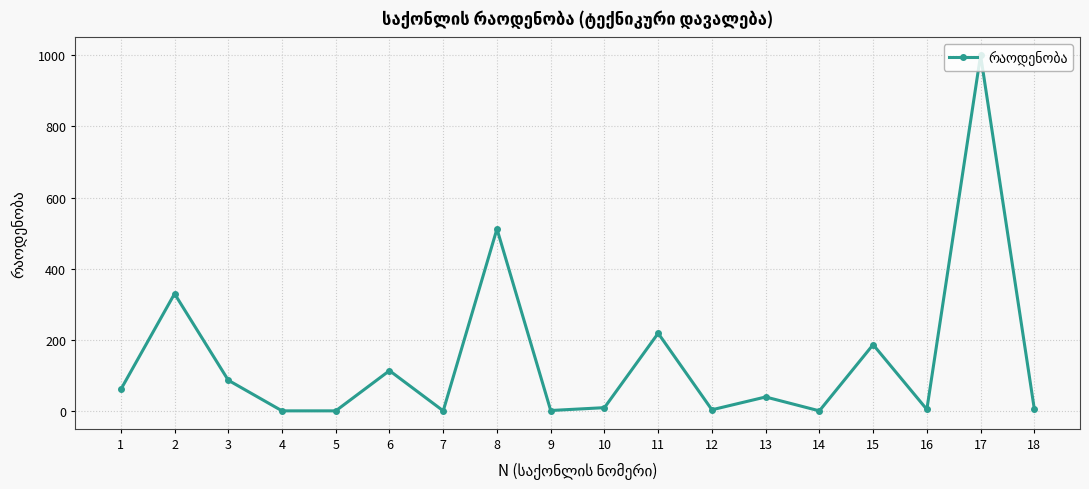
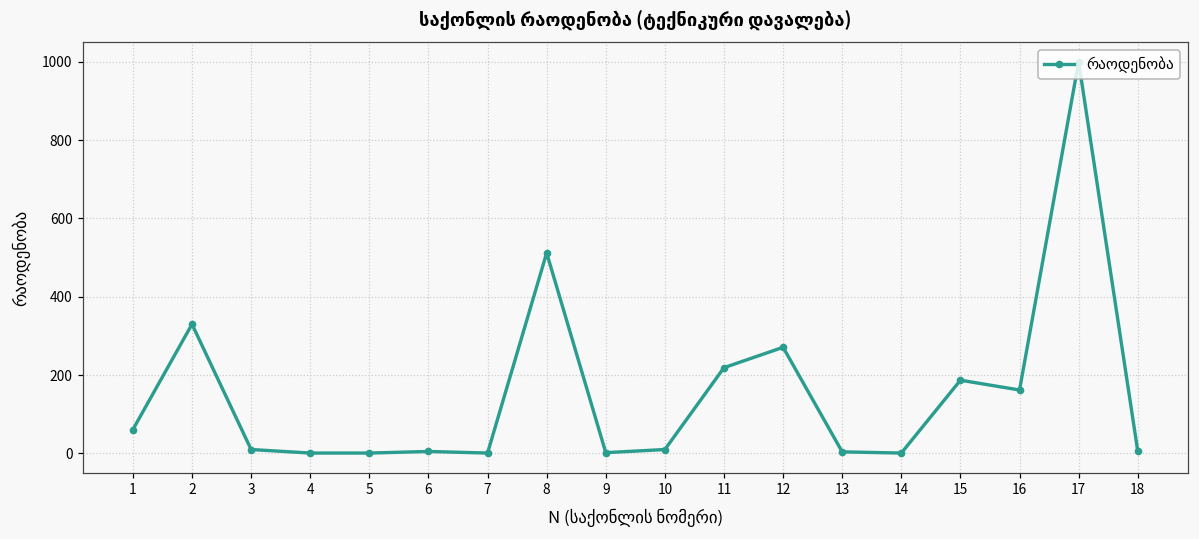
  {
    "1": 60,
    "2": 330,
-   "3": 90,
+   "3": 10,
    "4": 0,
    "5": 0,
-   "6": 110,
+   "6": 10,
    "7": 0,
    "8": 510,
    "9": 0,
    "10": 10,
    "11": 220,
-   "12": 0,
-   "13": 40,
+   "12": 270,
+   "13": 0,
    "14": 0,
    "15": 190,
-   "16": 10,
+   "16": 160,
    "18": 10
  }
